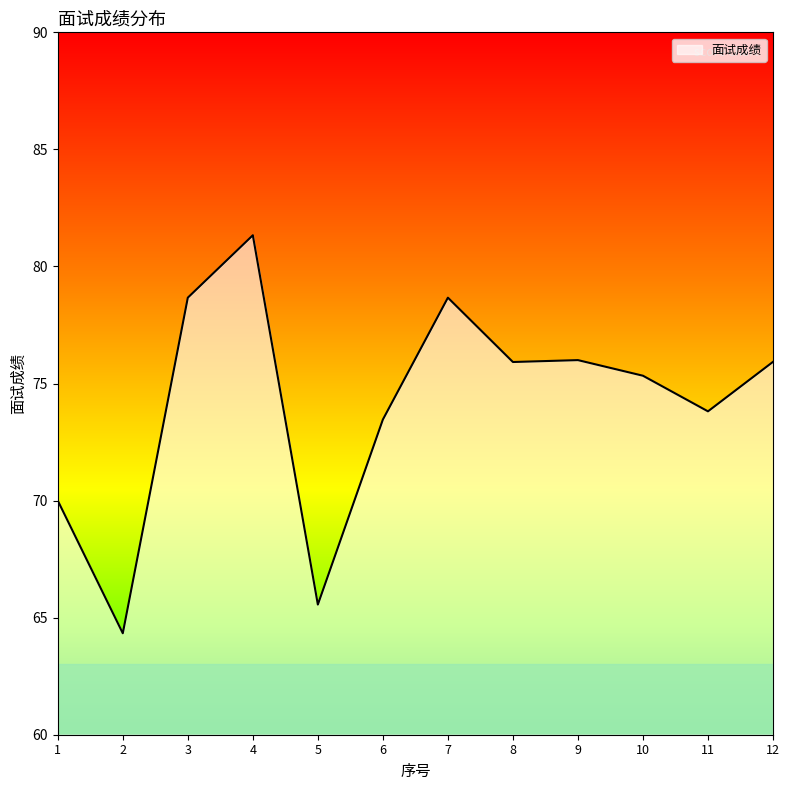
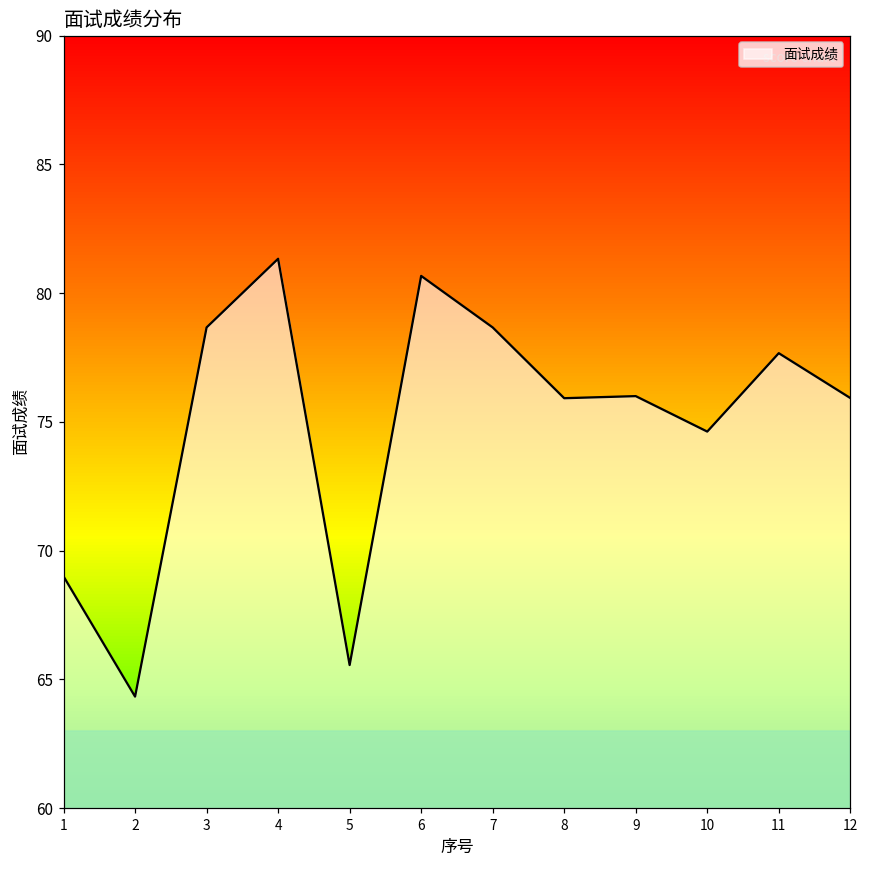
  {
-   "1": 70,
+   "1": 69,
    "2": 64.3,
    "3": 78.7,
    "4": 81.3,
    "5": 65.6,
-   "6": 73.5,
+   "6": 80.7,
    "7": 78.7,
    "8": 75.9,
    "9": 76.0,
-   "10": 75.3,
-   "11": 73.8,
+   "10": 74.6,
+   "11": 77.7,
    "12": 75.9
  }
